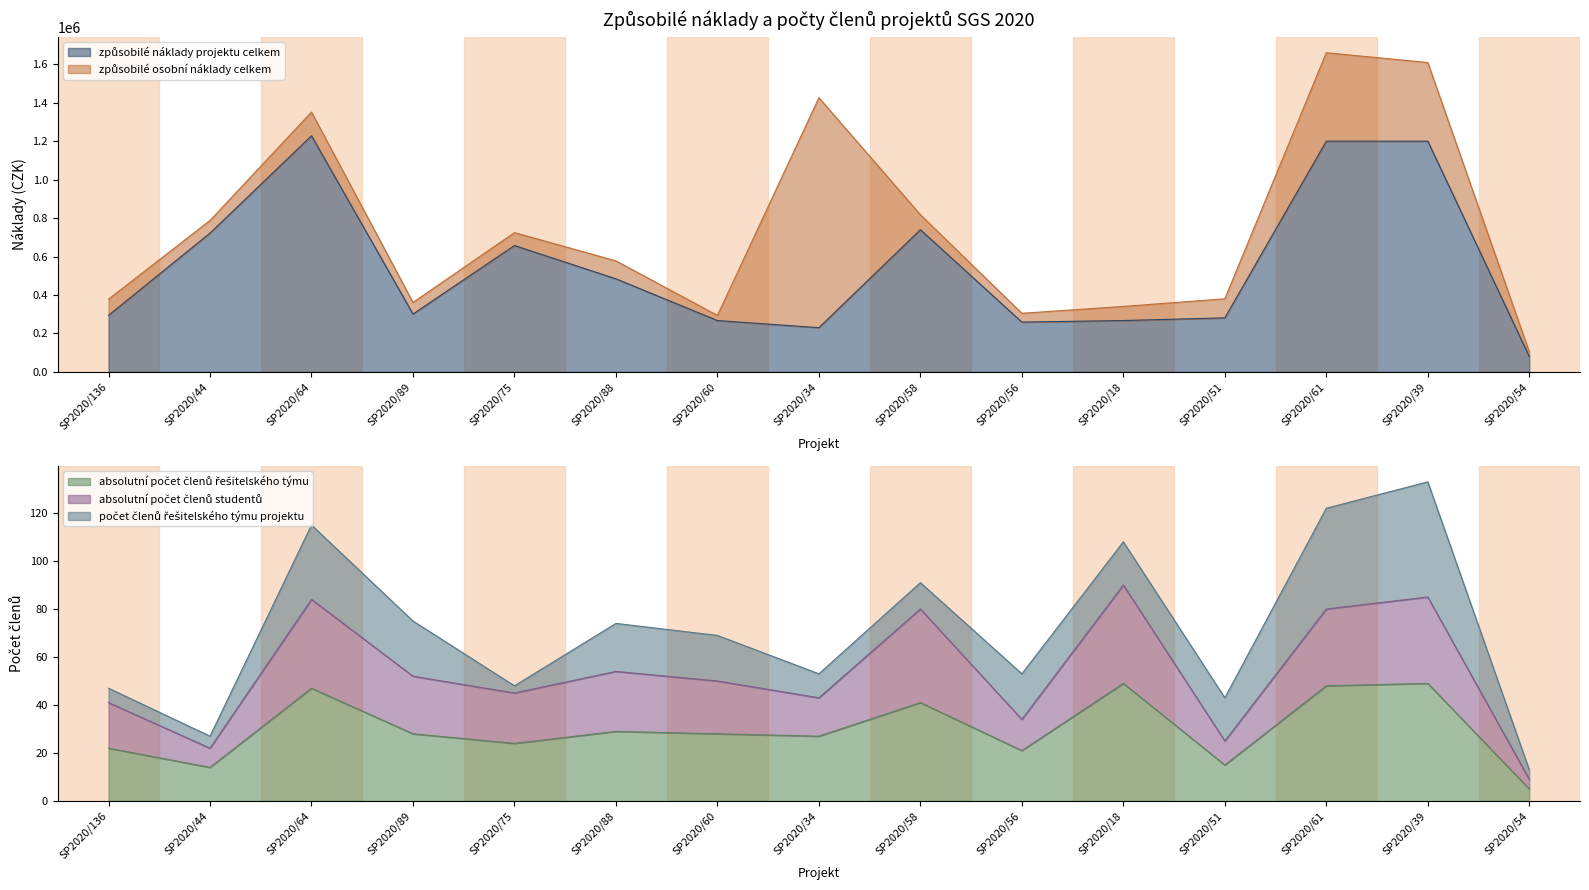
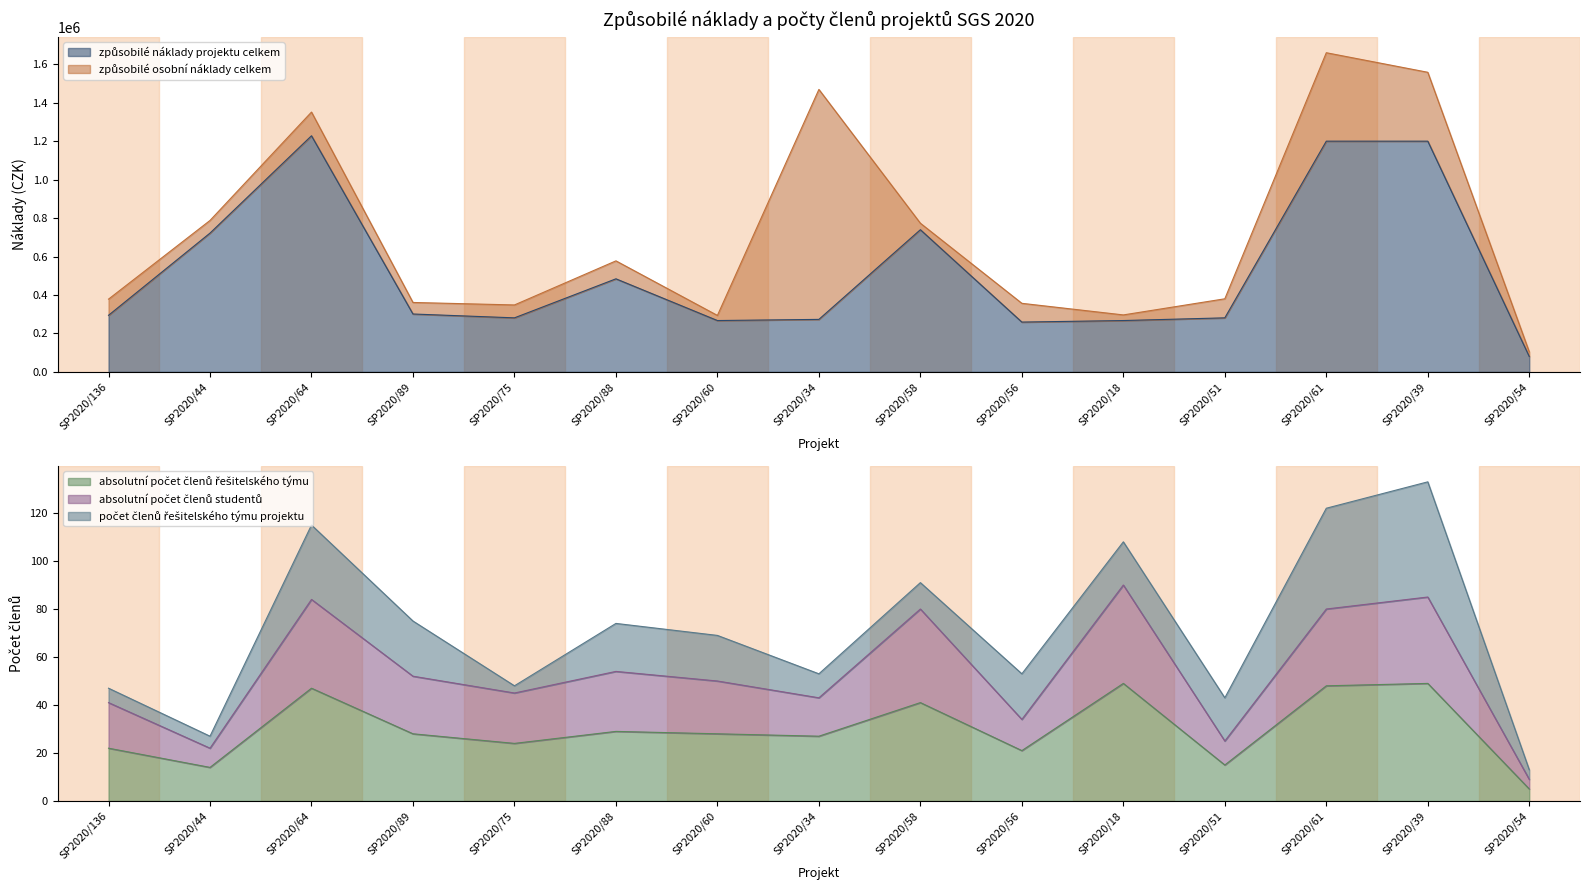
  {
    "Způsobilé náklady a počty členů projektů SGS 2020": {
      "způsobilé náklady projektu celkem": {
        "SP2020/136": 290000,
        "SP2020/44": 720000,
        "SP2020/64": 1230000,
        "SP2020/89": 300000,
-       "SP2020/75": 660000,
+       "SP2020/75": 280000,
        "SP2020/88": 480000,
        "SP2020/60": 270000,
-       "SP2020/34": 230000,
+       "SP2020/34": 270000,
        "SP2020/58": 740000,
        "SP2020/56": 260000,
        "SP2020/18": 270000,
        "SP2020/51": 280000,
        "SP2020/61": 1200000,
        "SP2020/39": 1200000,
        "SP2020/54": 80000
      },
      "způsobilé osobní náklady celkem": {
        "SP2020/136": 80000,
        "SP2020/44": 70000,
        "SP2020/64": 120000,
        "SP2020/89": 60000,
        "SP2020/75": 70000,
        "SP2020/88": 90000,
        "SP2020/60": 30000,
        "SP2020/34": 1200000,
-       "SP2020/58": 80000,
-       "SP2020/56": 50000,
-       "SP2020/18": 70000,
+       "SP2020/58": 30000,
+       "SP2020/56": 100000,
+       "SP2020/18": 30000,
        "SP2020/51": 100000,
        "SP2020/61": 460000,
-       "SP2020/39": 410000,
+       "SP2020/39": 360000,
        "SP2020/54": 20000
      }
    }
  }
